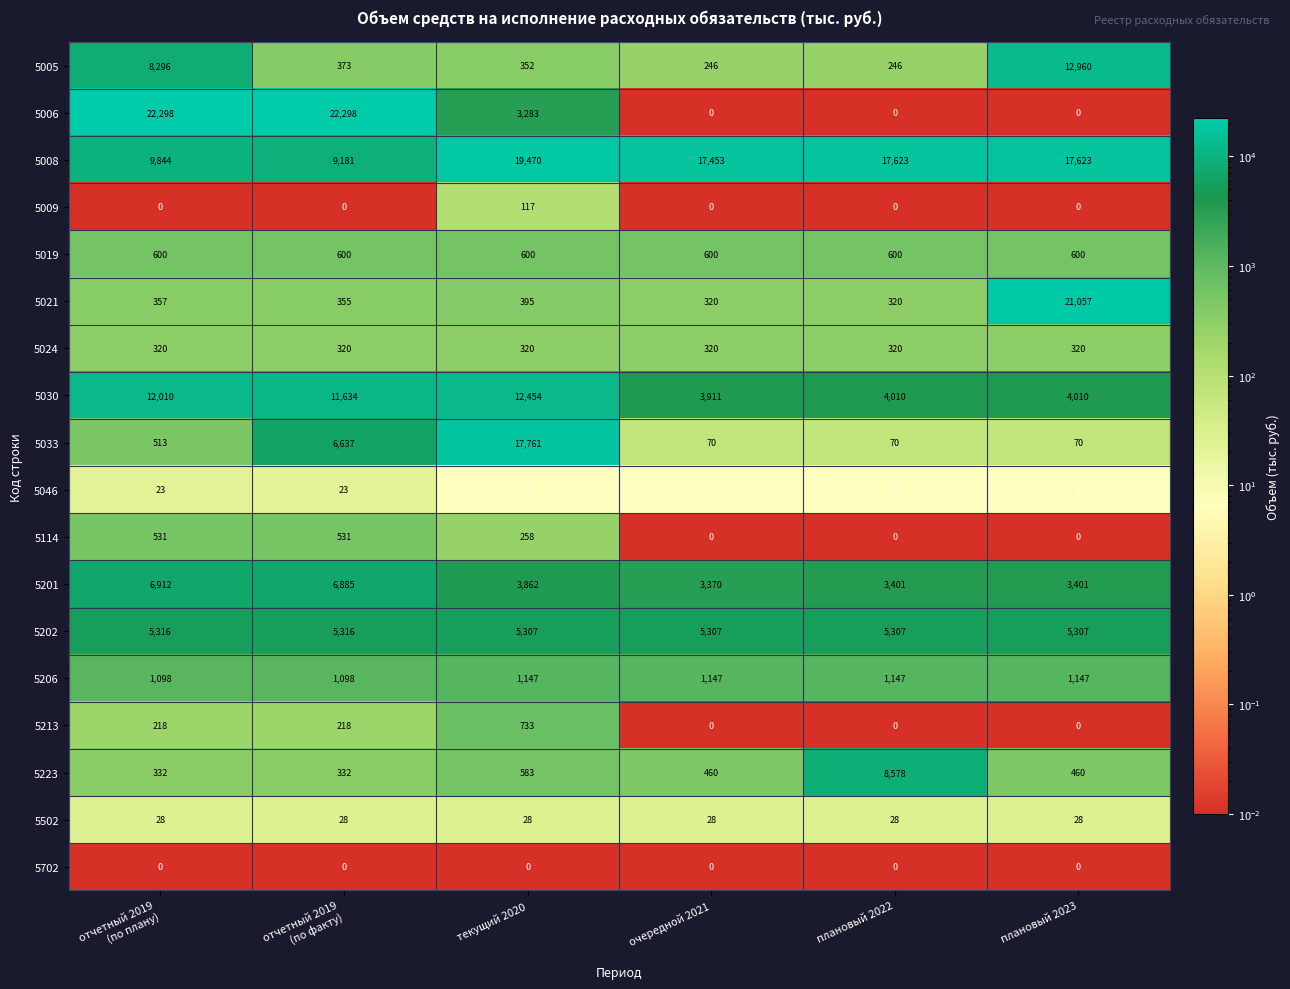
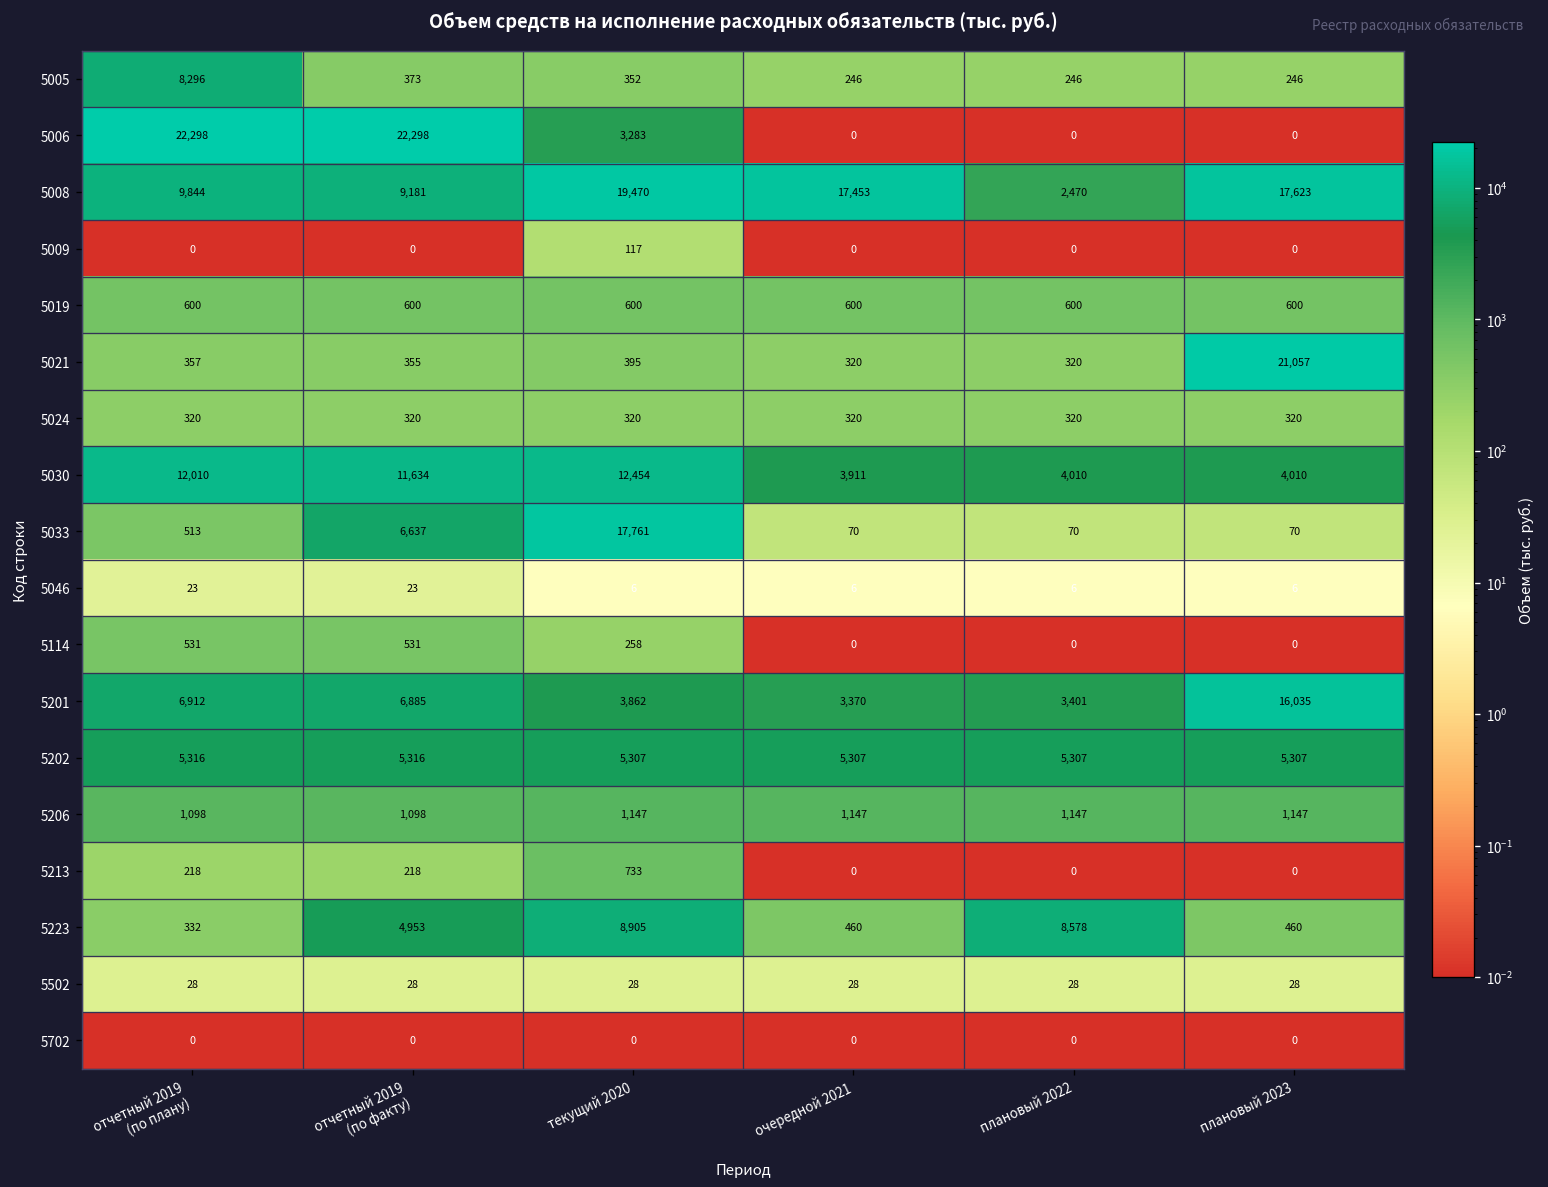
  {
    "5005": {
      "отчетный 2019 (по плану)": "8,296",
      "отчетный 2019 (по факту)": "373",
      "текущий 2020": "352",
      "очередной 2021": "246",
      "плановый 2022": "246",
-     "плановый 2023": "12,960"
+     "плановый 2023": "246"
    },
    "5006": {
      "отчетный 2019 (по плану)": "22,298",
      "отчетный 2019 (по факту)": "22,298",
      "текущий 2020": "3,283",
      "очередной 2021": "0",
      "плановый 2022": "0",
      "плановый 2023": "0"
    },
    "5008": {
      "отчетный 2019 (по плану)": "9,844",
      "отчетный 2019 (по факту)": "9,181",
      "текущий 2020": "19,470",
      "очередной 2021": "17,453",
-     "плановый 2022": "17,623",
+     "плановый 2022": "2,470",
      "плановый 2023": "17,623"
    },
    "5009": {
      "отчетный 2019 (по плану)": "0",
      "отчетный 2019 (по факту)": "0",
      "текущий 2020": "117",
      "очередной 2021": "0",
      "плановый 2022": "0",
      "плановый 2023": "0"
    },
    "5019": {
      "отчетный 2019 (по плану)": "600",
      "отчетный 2019 (по факту)": "600",
      "текущий 2020": "600",
      "очередной 2021": "600",
      "плановый 2022": "600",
      "плановый 2023": "600"
    },
    "5021": {
      "отчетный 2019 (по плану)": "357",
      "отчетный 2019 (по факту)": "355",
      "текущий 2020": "395",
      "очередной 2021": "320",
      "плановый 2022": "320",
      "плановый 2023": "21,057"
    },
    "5024": {
      "отчетный 2019 (по плану)": "320",
      "отчетный 2019 (по факту)": "320",
      "текущий 2020": "320",
      "очередной 2021": "320",
      "плановый 2022": "320",
      "плановый 2023": "320"
    },
    "5030": {
      "отчетный 2019 (по плану)": "12,010",
      "отчетный 2019 (по факту)": "11,634",
      "текущий 2020": "12,454",
      "очередной 2021": "3,911",
      "плановый 2022": "4,010",
      "плановый 2023": "4,010"
    },
    "5033": {
      "отчетный 2019 (по плану)": "513",
      "отчетный 2019 (по факту)": "6,637",
      "текущий 2020": "17,761",
      "очередной 2021": "70",
      "плановый 2022": "70",
      "плановый 2023": "70"
    },
    "5046": {
      "отчетный 2019 (по плану)": "23",
      "отчетный 2019 (по факту)": "23",
      "текущий 2020": "6",
      "очередной 2021": "6",
      "плановый 2022": "6",
      "плановый 2023": "6"
    },
    "5114": {
      "отчетный 2019 (по плану)": "531",
      "отчетный 2019 (по факту)": "531",
      "текущий 2020": "258",
      "очередной 2021": "0",
      "плановый 2022": "0",
      "плановый 2023": "0"
    },
    "5201": {
      "отчетный 2019 (по плану)": "6,912",
      "отчетный 2019 (по факту)": "6,885",
      "текущий 2020": "3,862",
      "очередной 2021": "3,370",
      "плановый 2022": "3,401",
-     "плановый 2023": "3,401"
+     "плановый 2023": "16,035"
    },
    "5202": {
      "отчетный 2019 (по плану)": "5,316",
      "отчетный 2019 (по факту)": "5,316",
      "текущий 2020": "5,307",
      "очередной 2021": "5,307",
      "плановый 2022": "5,307",
      "плановый 2023": "5,307"
    },
    "5206": {
      "отчетный 2019 (по плану)": "1,098",
      "отчетный 2019 (по факту)": "1,098",
      "текущий 2020": "1,147",
      "очередной 2021": "1,147",
      "плановый 2022": "1,147",
      "плановый 2023": "1,147"
    },
    "5213": {
      "отчетный 2019 (по плану)": "218",
      "отчетный 2019 (по факту)": "218",
      "текущий 2020": "733",
      "очередной 2021": "0",
      "плановый 2022": "0",
      "плановый 2023": "0"
    },
    "5223": {
      "отчетный 2019 (по плану)": "332",
-     "отчетный 2019 (по факту)": "332",
-     "текущий 2020": "583",
+     "отчетный 2019 (по факту)": "4,953",
+     "текущий 2020": "8,905",
      "очередной 2021": "460",
      "плановый 2022": "8,578",
      "плановый 2023": "460"
    },
    "5502": {
      "отчетный 2019 (по плану)": "28",
      "отчетный 2019 (по факту)": "28",
      "текущий 2020": "28",
      "очередной 2021": "28",
      "плановый 2022": "28",
      "плановый 2023": "28"
    },
    "5702": {
      "отчетный 2019 (по плану)": "0",
      "отчетный 2019 (по факту)": "0",
      "текущий 2020": "0",
      "очередной 2021": "0",
      "плановый 2022": "0",
      "плановый 2023": "0"
    }
  }
